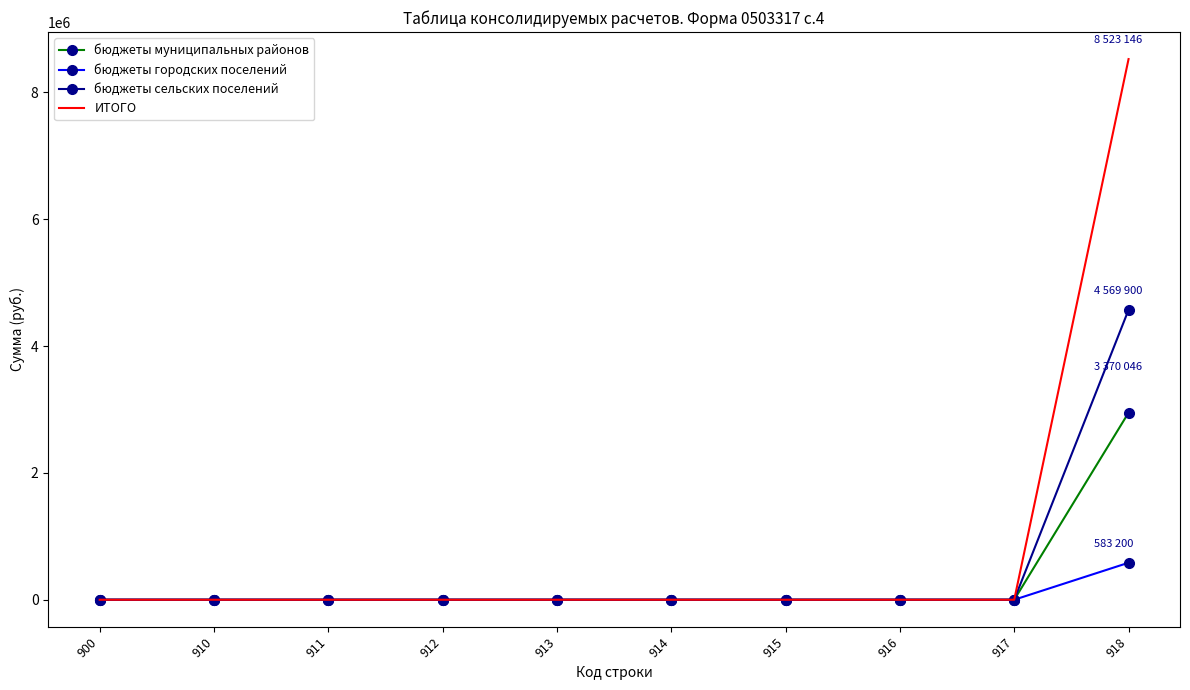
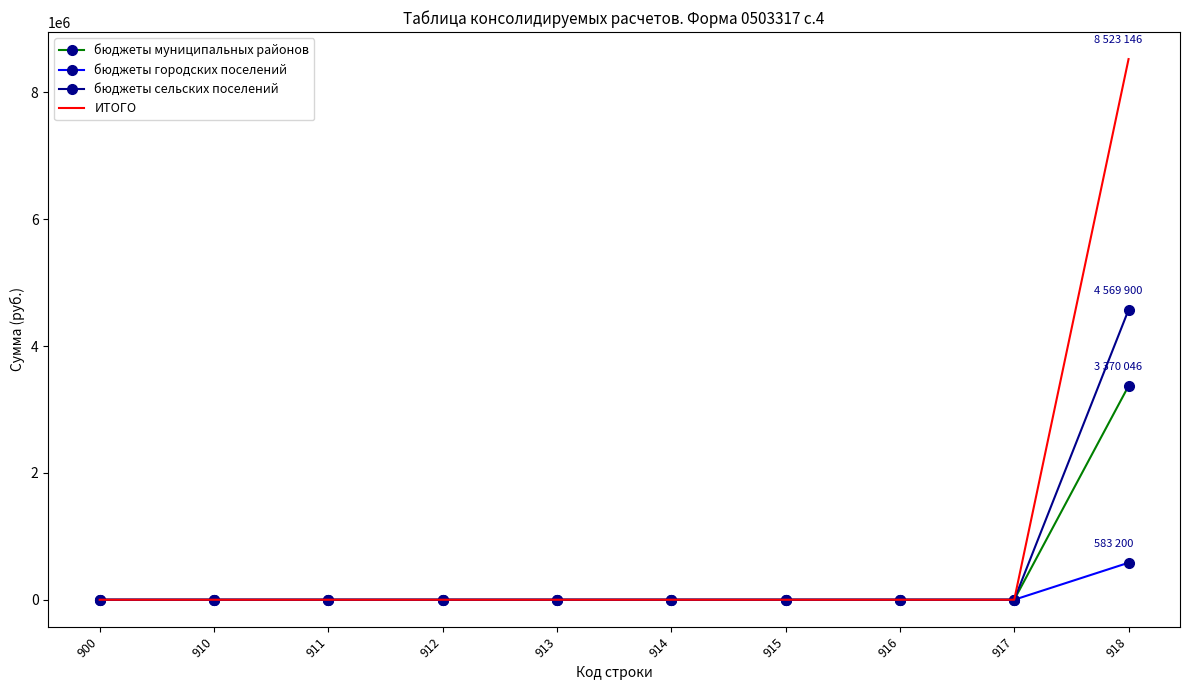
  {
    "бюджеты муниципальных районов": {
-     "918": 2900000
+     "918": 3400000
    }
  }
